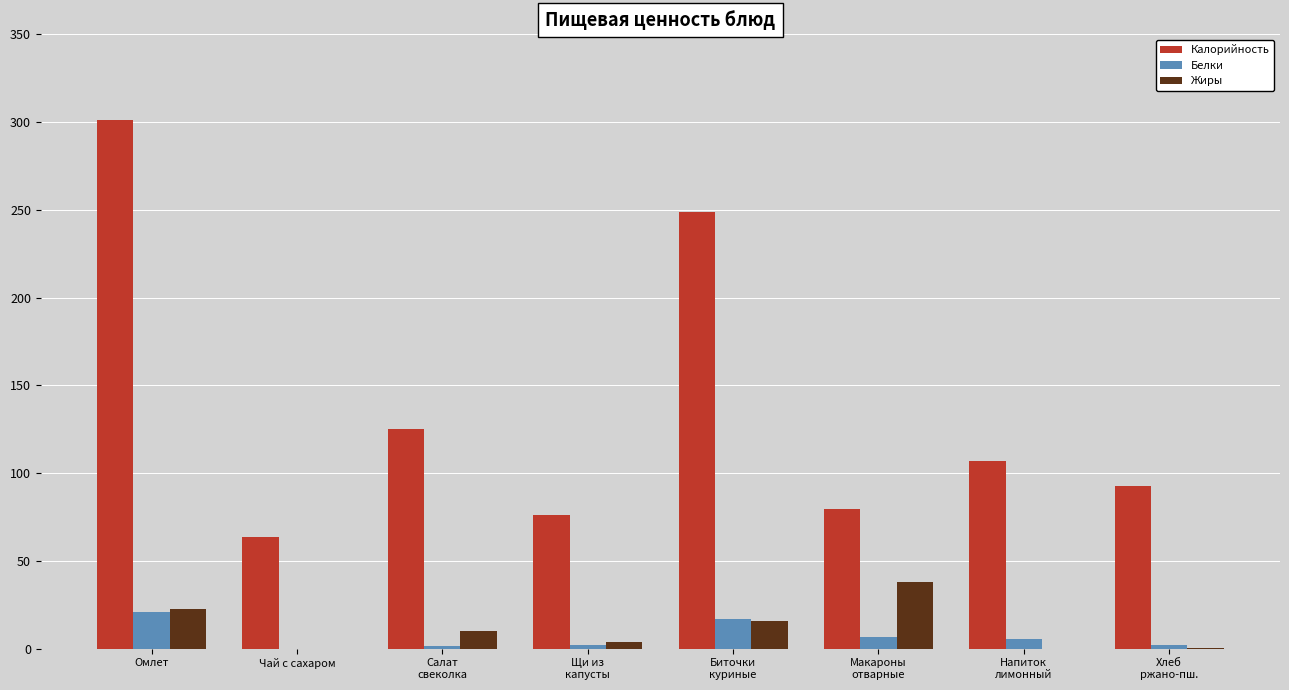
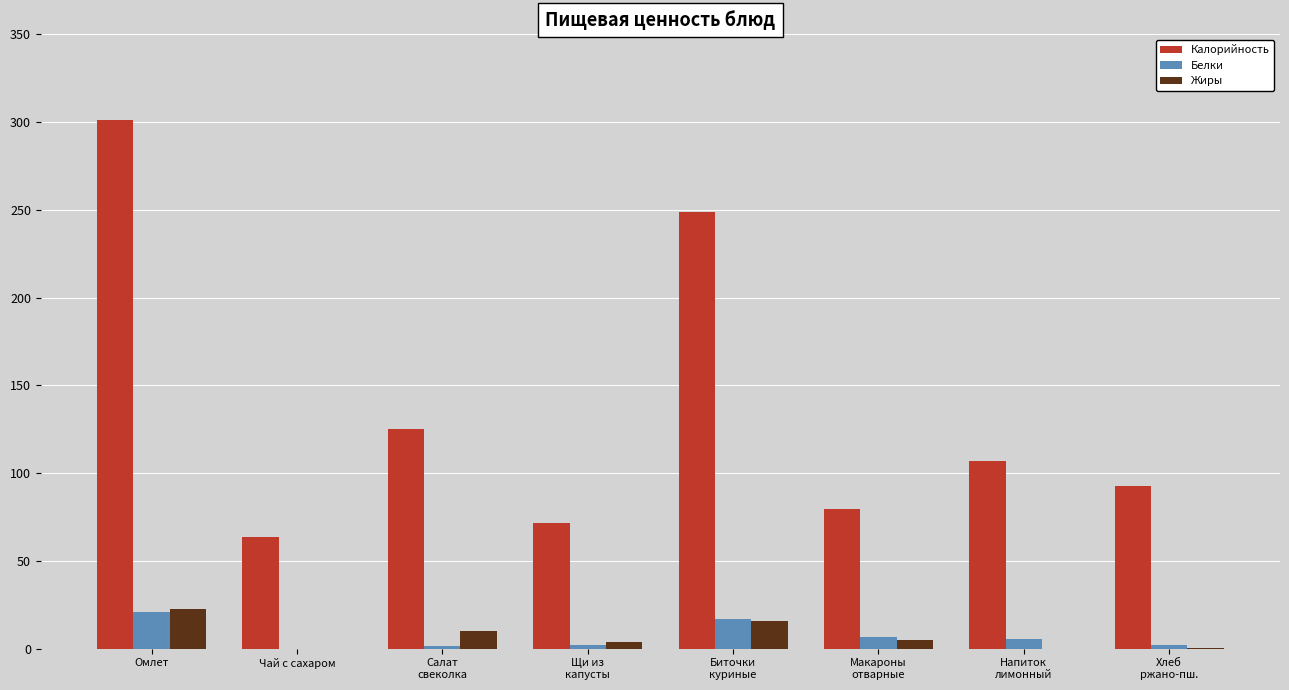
  {
    "Калорийность": {
      "Омлет": 301,
      "Чай с сахаром": 64,
      "Салат свеколка": 125,
-     "Щи из капусты": 76,
+     "Щи из капусты": 72,
      "Биточки куриные": 249,
      "Макароны отварные": 79,
      "Напиток лимонный": 107,
      "Хлеб ржано-пш.": 93
    },
    "Белки": {
      "Омлет": 21,
      "Чай с сахаром": 0,
      "Щи из капусты": 2,
      "Биточки куриные": 17,
      "Макароны отварные": 7,
      "Напиток лимонный": 5,
      "Хлеб ржано-пш.": 2
    },
    "Жиры": {
      "Омлет": 23,
      "Чай с сахаром": 0,
      "Салат свеколка": 10,
      "Щи из капусты": 4,
      "Биточки куриные": 16,
-     "Макароны отварные": 38,
+     "Макароны отварные": 5,
      "Напиток лимонный": 0
    }
  }
